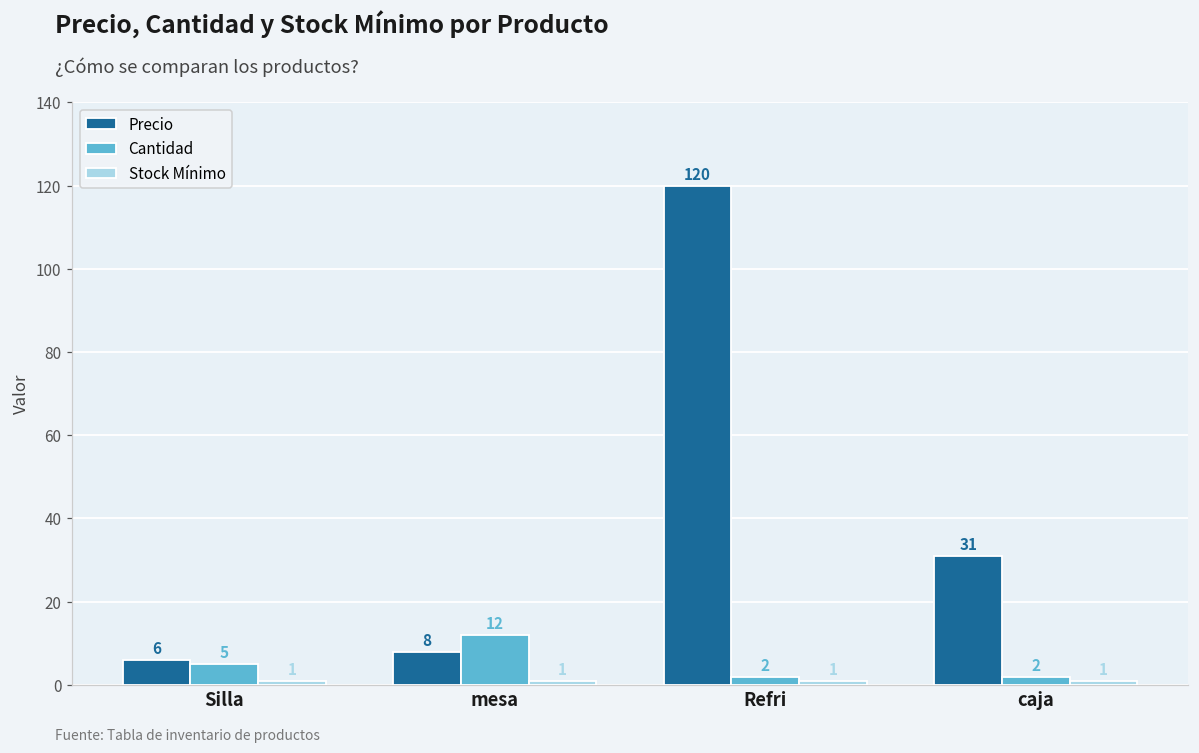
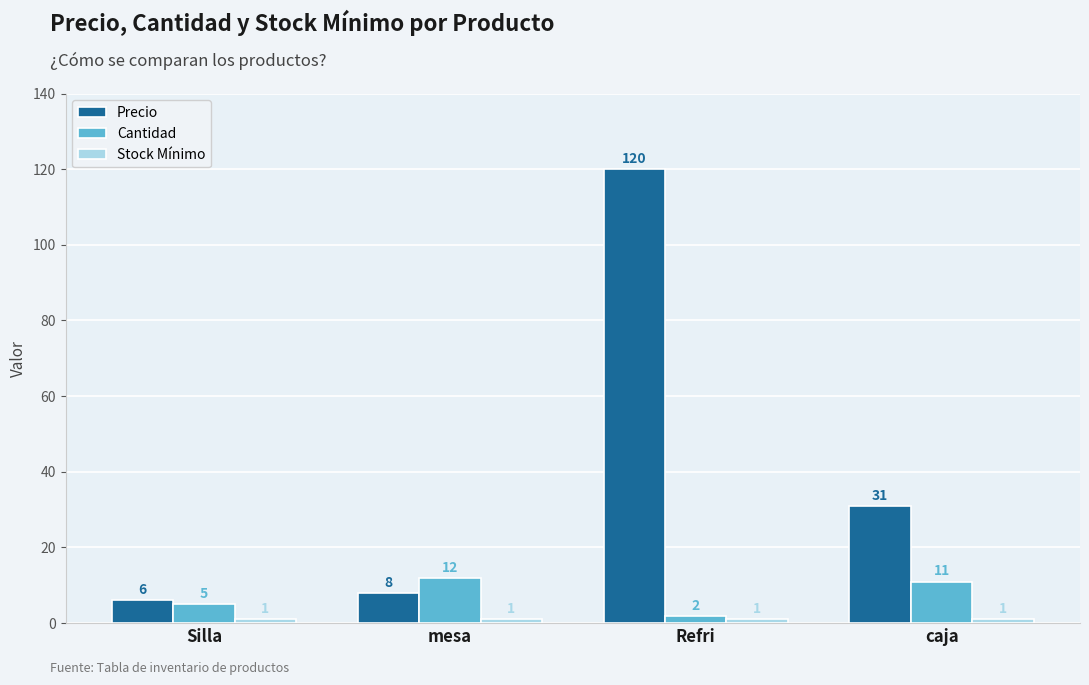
  {
    "Precio": {
      "Silla": 6,
      "mesa": 8,
      "Refri": 120,
      "caja": 31
    },
    "Cantidad": {
      "Silla": 5,
      "mesa": 12,
      "Refri": 2,
-     "caja": 2
+     "caja": 11
    },
    "Stock Mínimo": {
      "Silla": 1,
      "mesa": 1,
      "Refri": 1,
      "caja": 1
    }
  }
